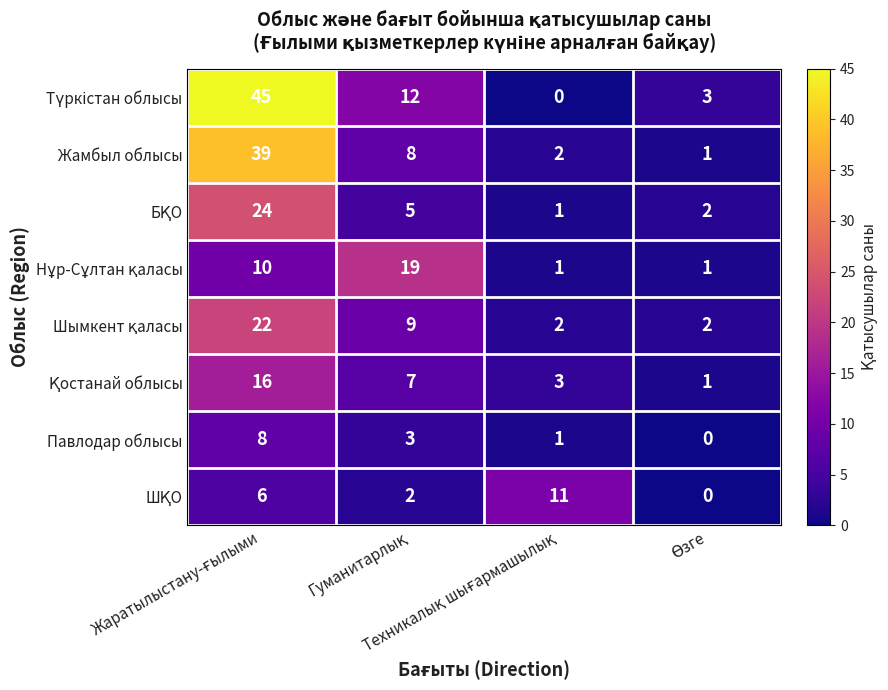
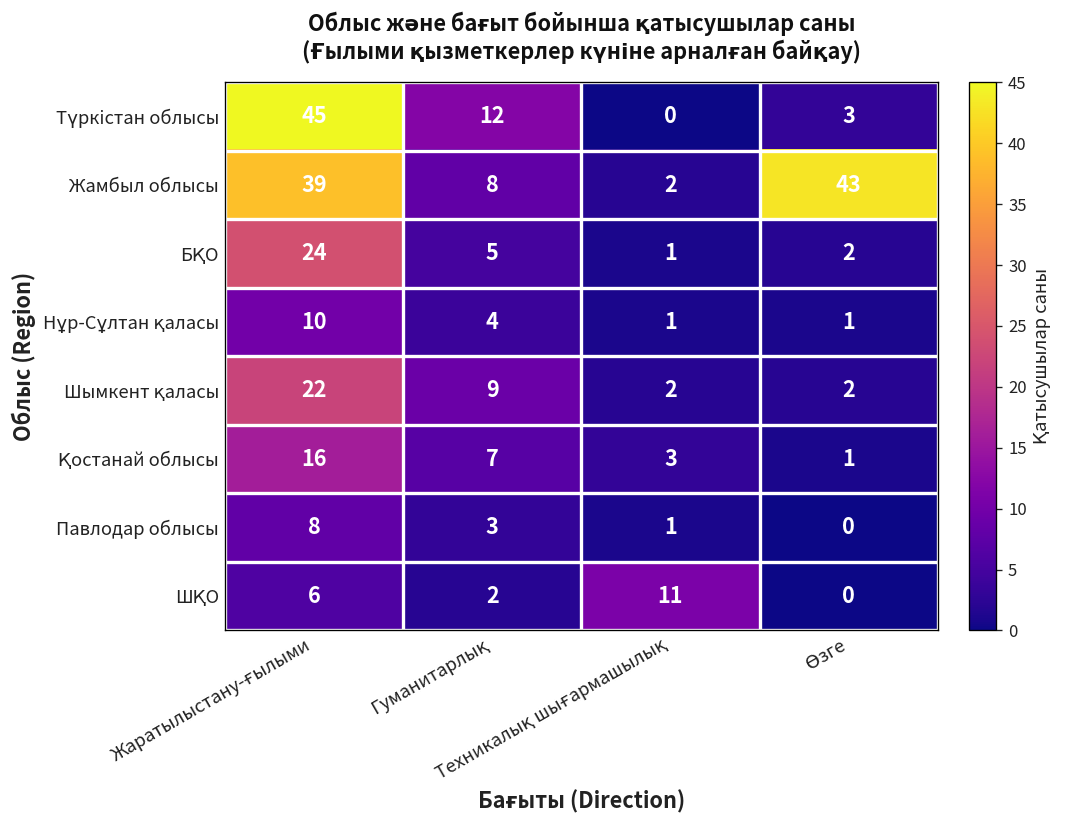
  {
    "Түркістан облысы": {
      "Жаратылыстану-ғылыми": 45,
      "Гуманитарлық": 12,
      "Техникалық шығармашылық": 0,
      "Өзге": 3
    },
    "Жамбыл облысы": {
      "Жаратылыстану-ғылыми": 39,
      "Гуманитарлық": 8,
      "Техникалық шығармашылық": 2,
-     "Өзге": 1
+     "Өзге": 43
    },
    "БҚО": {
      "Жаратылыстану-ғылыми": 24,
      "Гуманитарлық": 5,
      "Техникалық шығармашылық": 1,
      "Өзге": 2
    },
    "Нұр-Сұлтан қаласы": {
      "Жаратылыстану-ғылыми": 10,
-     "Гуманитарлық": 19,
+     "Гуманитарлық": 4,
      "Техникалық шығармашылық": 1,
      "Өзге": 1
    },
    "Шымкент қаласы": {
      "Жаратылыстану-ғылыми": 22,
      "Гуманитарлық": 9,
      "Техникалық шығармашылық": 2,
      "Өзге": 2
    },
    "Қостанай облысы": {
      "Жаратылыстану-ғылыми": 16,
      "Гуманитарлық": 7,
      "Техникалық шығармашылық": 3,
      "Өзге": 1
    },
    "Павлодар облысы": {
      "Жаратылыстану-ғылыми": 8,
      "Гуманитарлық": 3,
      "Техникалық шығармашылық": 1,
      "Өзге": 0
    },
    "ШҚО": {
      "Жаратылыстану-ғылыми": 6,
      "Гуманитарлық": 2,
      "Техникалық шығармашылық": 11,
      "Өзге": 0
    }
  }
